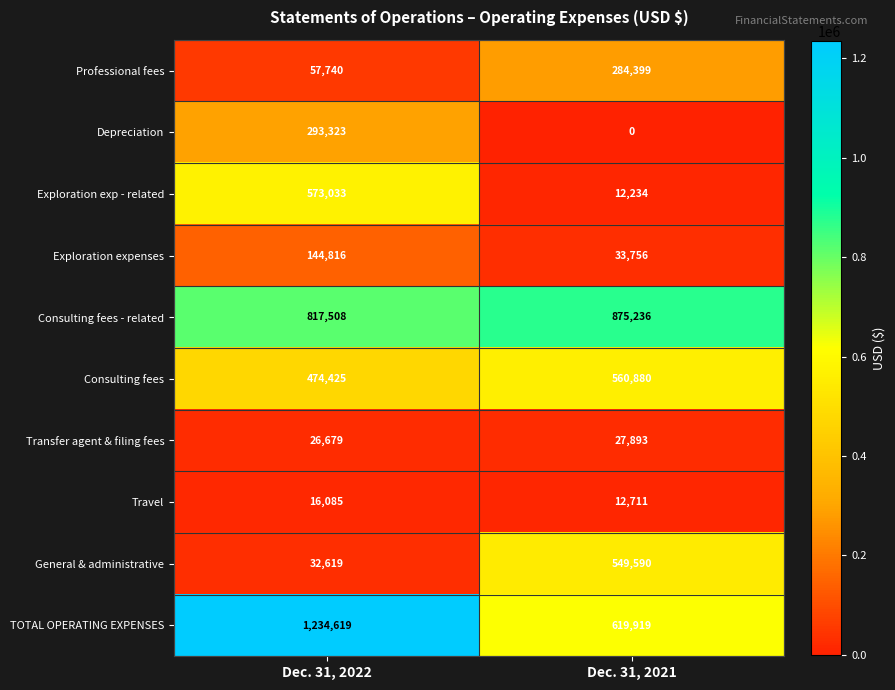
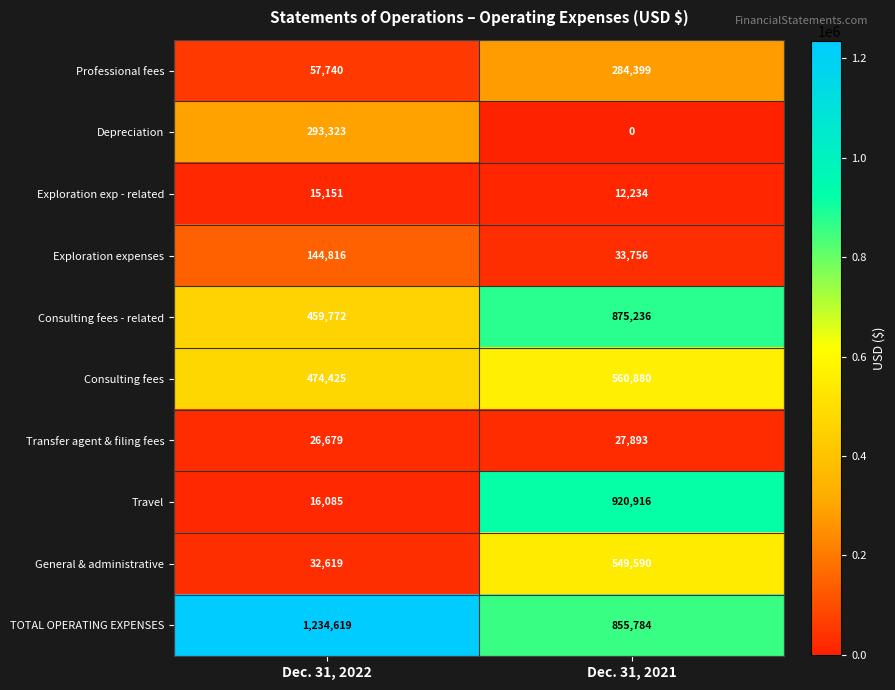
  {
    "Professional fees": {
      "Dec. 31, 2022": "57,740",
      "Dec. 31, 2021": "284,399"
    },
    "Depreciation": {
      "Dec. 31, 2022": "293,323",
      "Dec. 31, 2021": "0"
    },
    "Exploration exp - related": {
-     "Dec. 31, 2022": "573,033",
+     "Dec. 31, 2022": "15,151",
      "Dec. 31, 2021": "12,234"
    },
    "Exploration expenses": {
      "Dec. 31, 2022": "144,816",
      "Dec. 31, 2021": "33,756"
    },
    "Consulting fees - related": {
-     "Dec. 31, 2022": "817,508",
+     "Dec. 31, 2022": "459,772",
      "Dec. 31, 2021": "875,236"
    },
    "Consulting fees": {
      "Dec. 31, 2022": "474,425",
      "Dec. 31, 2021": "560,880"
    },
    "Transfer agent & filing fees": {
      "Dec. 31, 2022": "26,679",
      "Dec. 31, 2021": "27,893"
    },
    "Travel": {
      "Dec. 31, 2022": "16,085",
-     "Dec. 31, 2021": "12,711"
+     "Dec. 31, 2021": "920,916"
    },
    "General & administrative": {
      "Dec. 31, 2022": "32,619",
      "Dec. 31, 2021": "549,590"
    },
    "TOTAL OPERATING EXPENSES": {
      "Dec. 31, 2022": "1,234,619",
-     "Dec. 31, 2021": "619,919"
+     "Dec. 31, 2021": "855,784"
    }
  }
